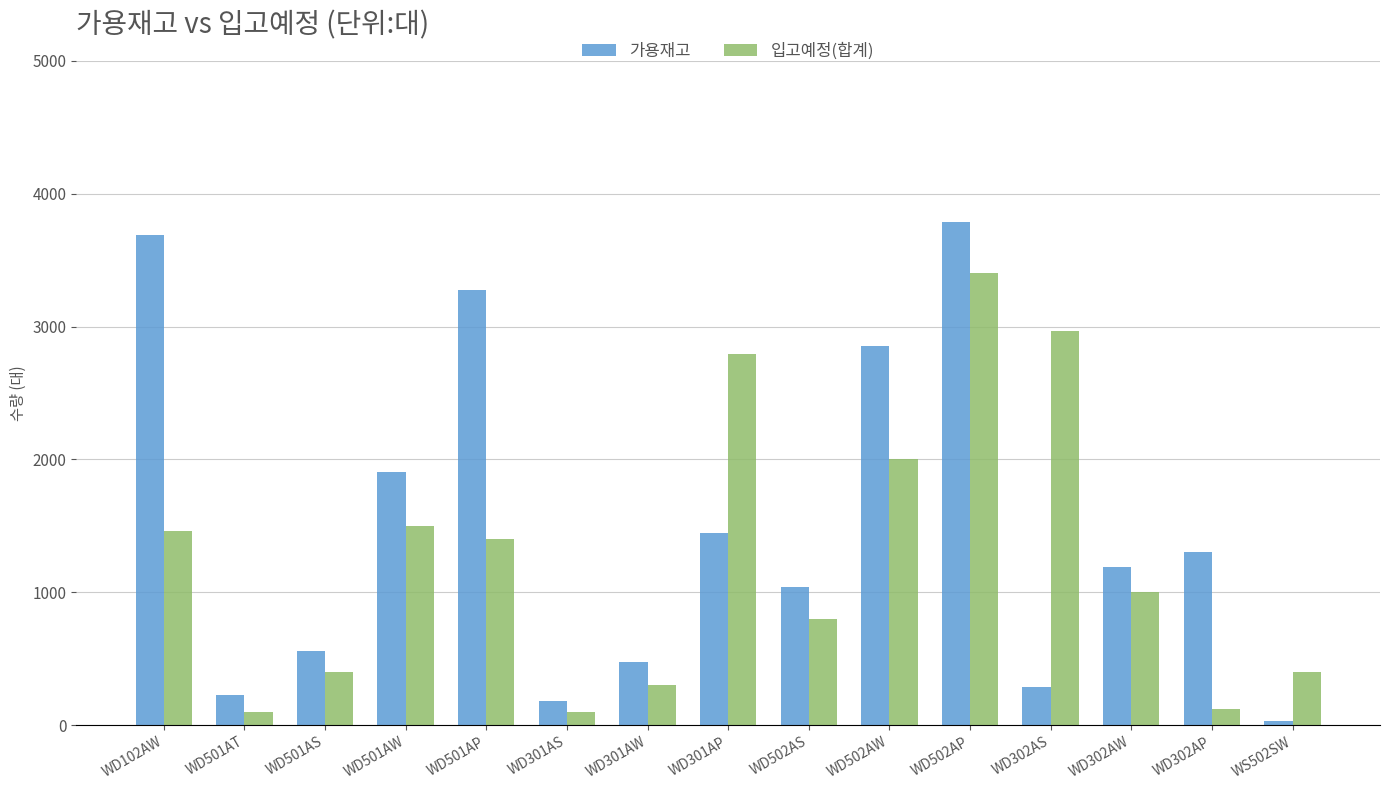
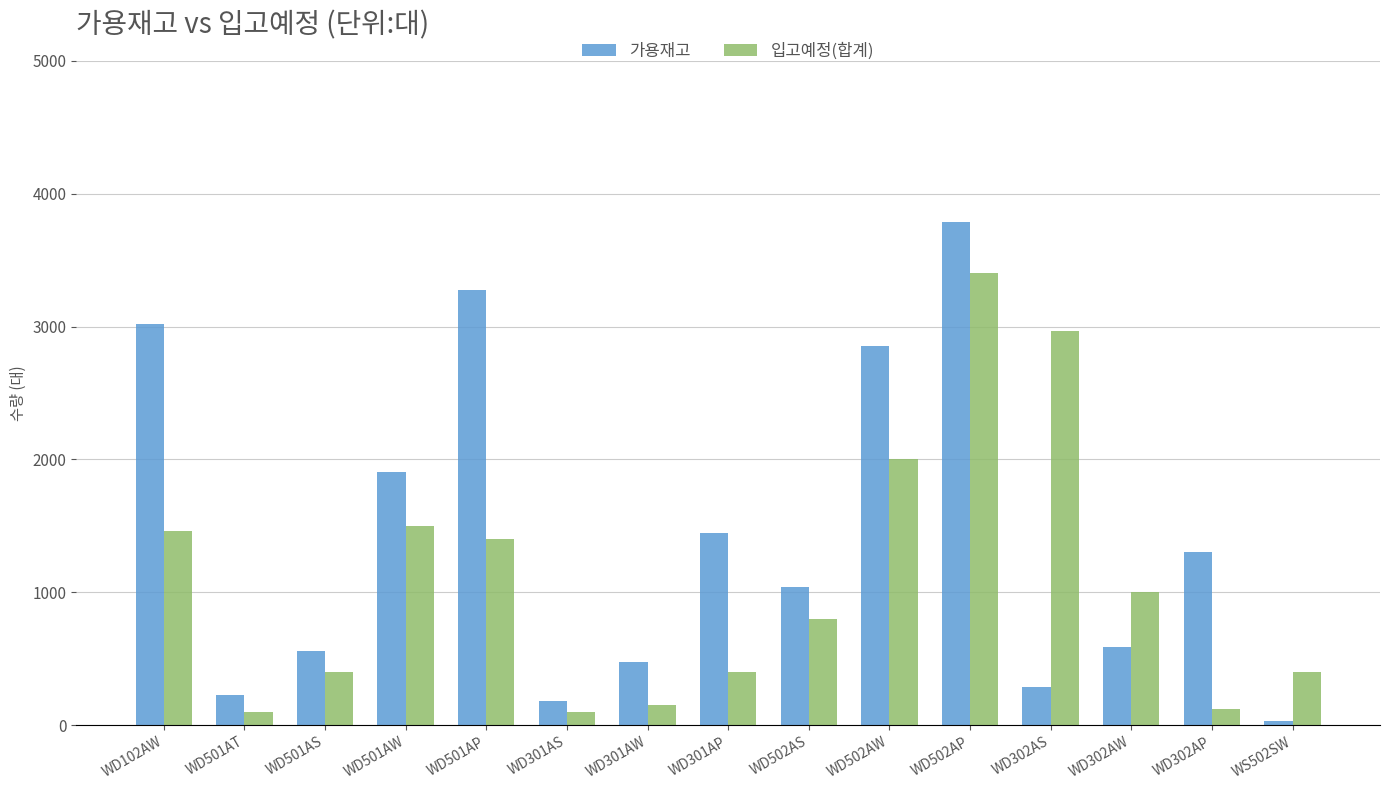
  {
    "가용재고": {
-     "WD102AW": 3690,
+     "WD102AW": 3020,
      "WD501AT": 230,
      "WD501AS": 560,
      "WD501AW": 1900,
      "WD501AP": 3280,
      "WD301AS": 180,
      "WD301AW": 480,
      "WD301AP": 1450,
      "WD502AS": 1040,
      "WD502AW": 2860,
      "WD502AP": 3790,
      "WD302AS": 290,
-     "WD302AW": 1190,
+     "WD302AW": 590,
      "WD302AP": 1300,
      "WS502SW": 30
    },
    "입고예정(합계)": {
      "WD102AW": 1460,
      "WD501AT": 100,
      "WD501AS": 400,
      "WD501AW": 1500,
      "WD501AP": 1400,
      "WD301AS": 100,
-     "WD301AW": 300,
-     "WD301AP": 2790,
+     "WD301AW": 150,
+     "WD301AP": 400,
      "WD502AS": 800,
      "WD502AW": 2000,
      "WD502AP": 3400,
      "WD302AS": 2970,
      "WD302AW": 1000,
      "WD302AP": 120,
      "WS502SW": 400
    }
  }
